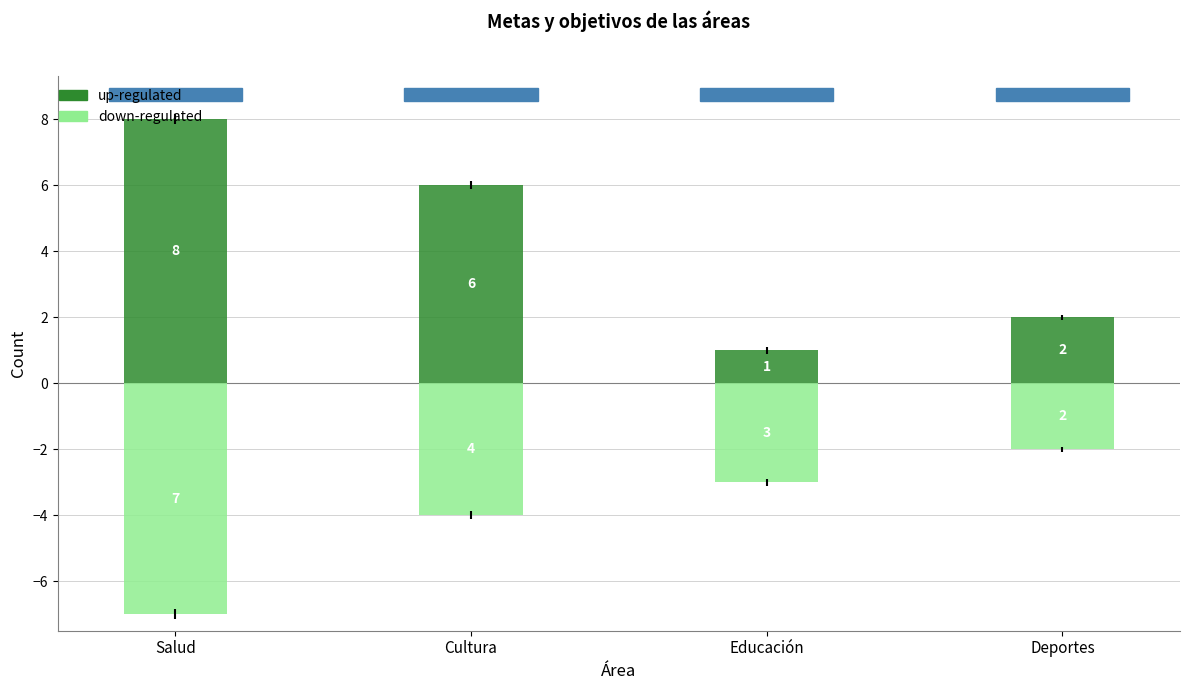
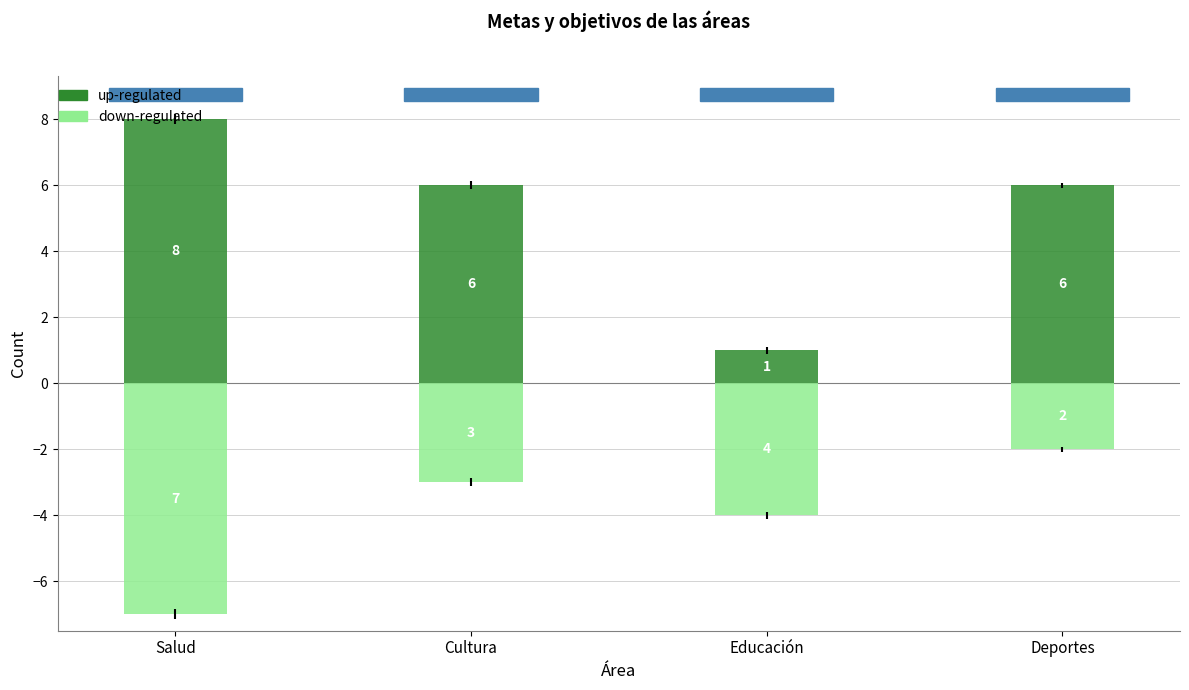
  {
    "up-regulated": {
      "Salud": 8,
      "Cultura": 6,
      "Educación": 1,
-     "Deportes": 2
+     "Deportes": 6
    },
    "down-regulated": {
-     "Cultura": 4,
-     "Educación": 3
+     "Cultura": 3,
+     "Educación": 4
    }
  }
